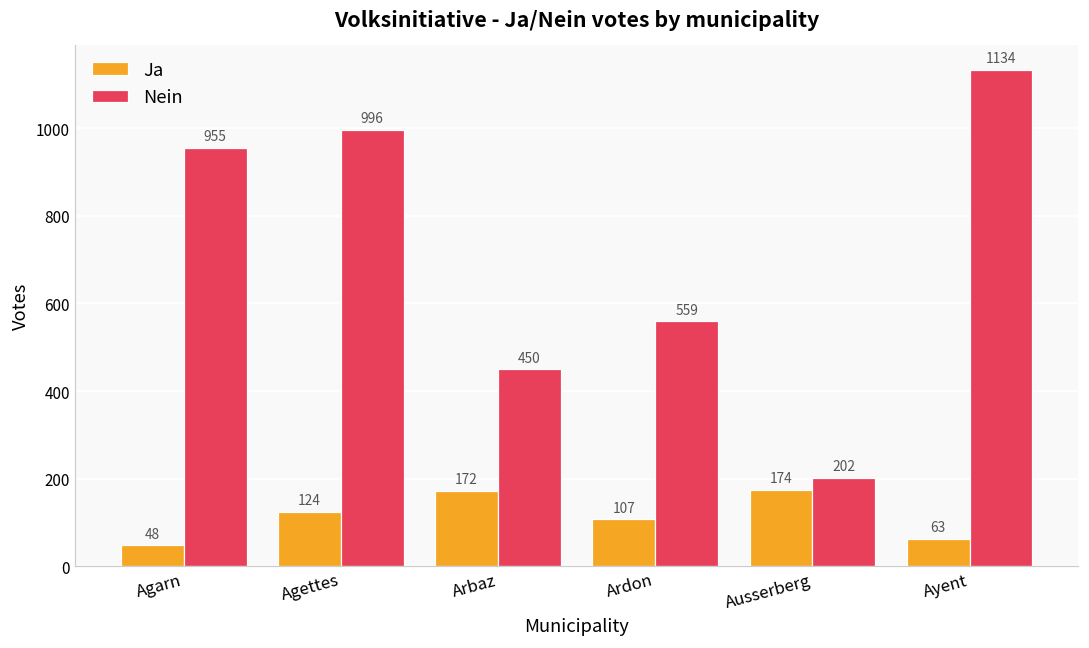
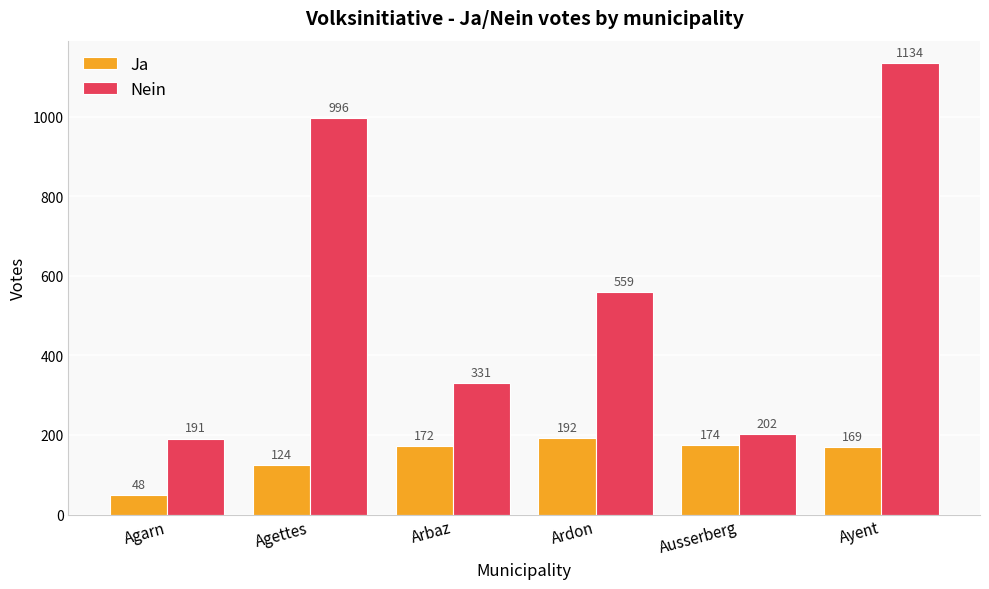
  {
    "Ja": {
      "Agarn": 48,
      "Agettes": 124,
      "Arbaz": 172,
-     "Ardon": 107,
+     "Ardon": 192,
      "Ausserberg": 174,
-     "Ayent": 63
+     "Ayent": 169
    },
    "Nein": {
-     "Agarn": 955,
+     "Agarn": 191,
      "Agettes": 996,
-     "Arbaz": 450,
+     "Arbaz": 331,
      "Ardon": 559,
      "Ausserberg": 202,
      "Ayent": 1134
    }
  }
